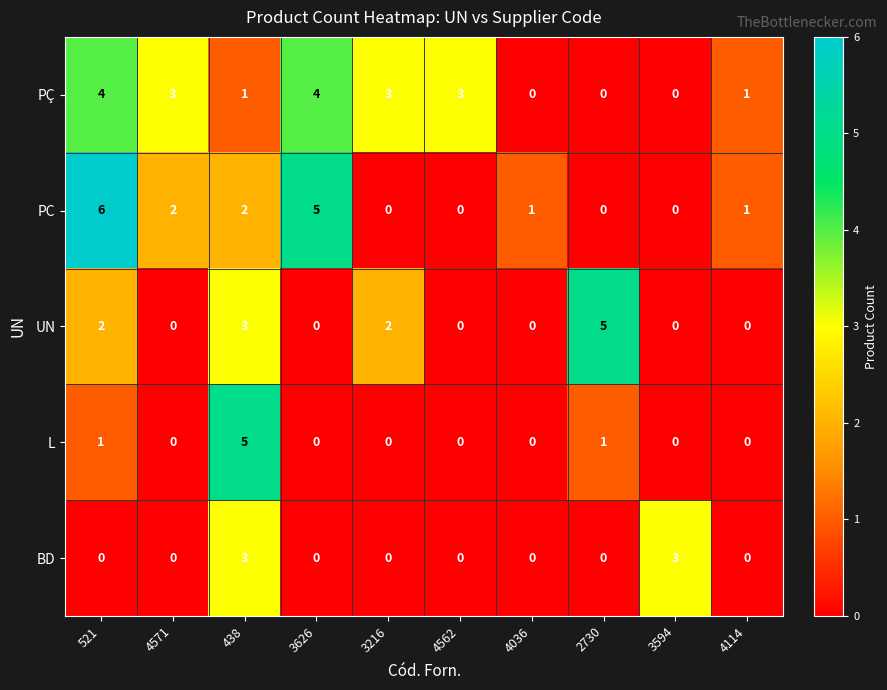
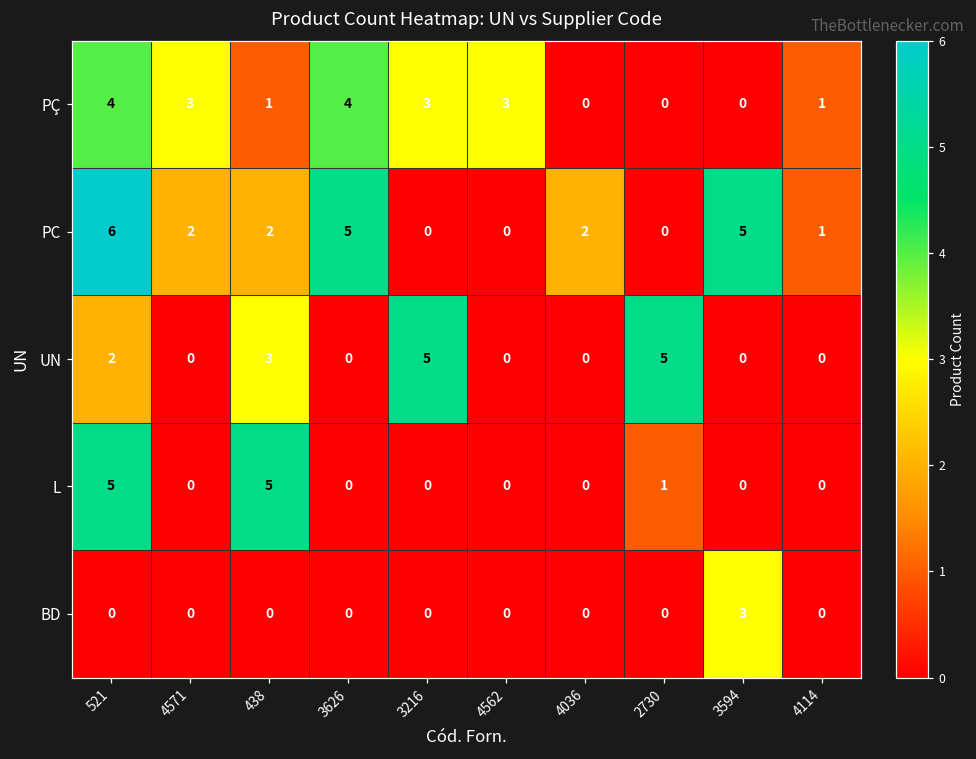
  {
    "PÇ": {
      "521": 4,
      "4571": 3,
      "438": 1,
      "3626": 4,
      "3216": 3,
      "4562": 3,
      "4036": 0,
      "2730": 0,
      "3594": 0,
      "4114": 1
    },
    "PC": {
      "521": 6,
      "4571": 2,
      "438": 2,
      "3626": 5,
      "3216": 0,
      "4562": 0,
-     "4036": 1,
+     "4036": 2,
      "2730": 0,
-     "3594": 0,
+     "3594": 5,
      "4114": 1
    },
    "UN": {
      "521": 2,
      "4571": 0,
      "438": 3,
      "3626": 0,
-     "3216": 2,
+     "3216": 5,
      "4562": 0,
      "4036": 0,
      "2730": 5,
      "3594": 0,
      "4114": 0
    },
    "L": {
-     "521": 1,
+     "521": 5,
      "4571": 0,
      "438": 5,
      "3626": 0,
      "3216": 0,
      "4562": 0,
      "4036": 0,
      "2730": 1,
      "3594": 0,
      "4114": 0
    },
    "BD": {
      "521": 0,
      "4571": 0,
-     "438": 3,
+     "438": 0,
      "3626": 0,
      "3216": 0,
      "4562": 0,
      "4036": 0,
      "2730": 0,
      "3594": 3,
      "4114": 0
    }
  }
